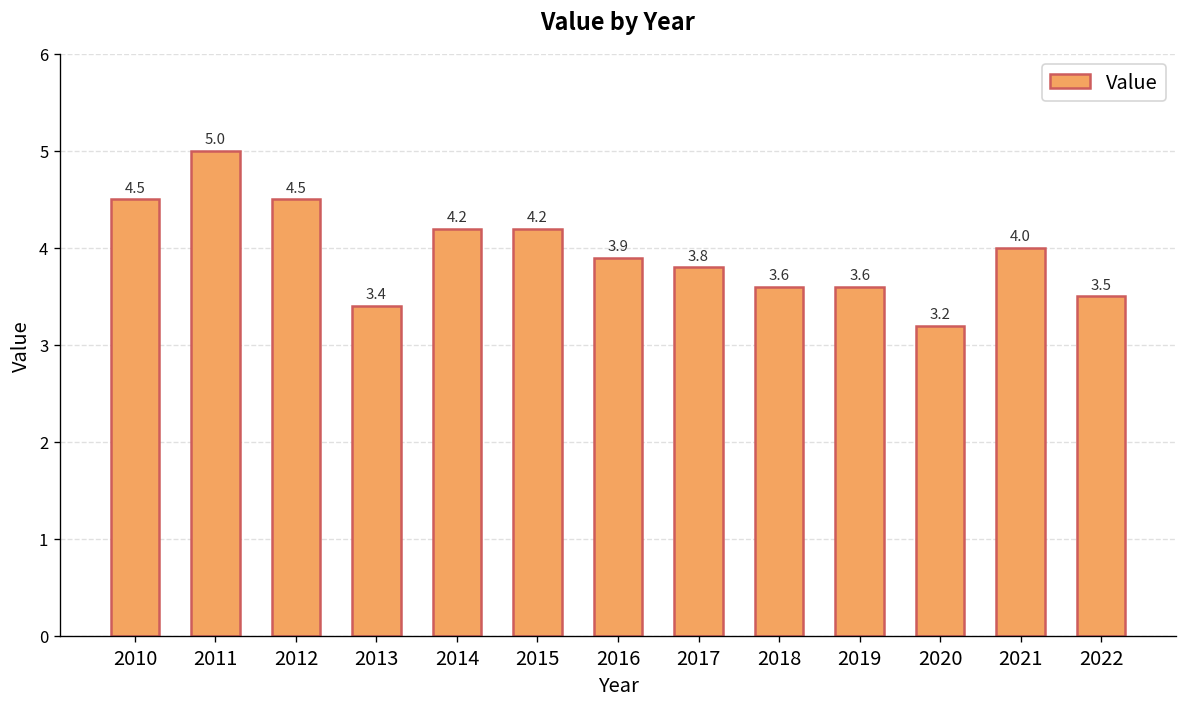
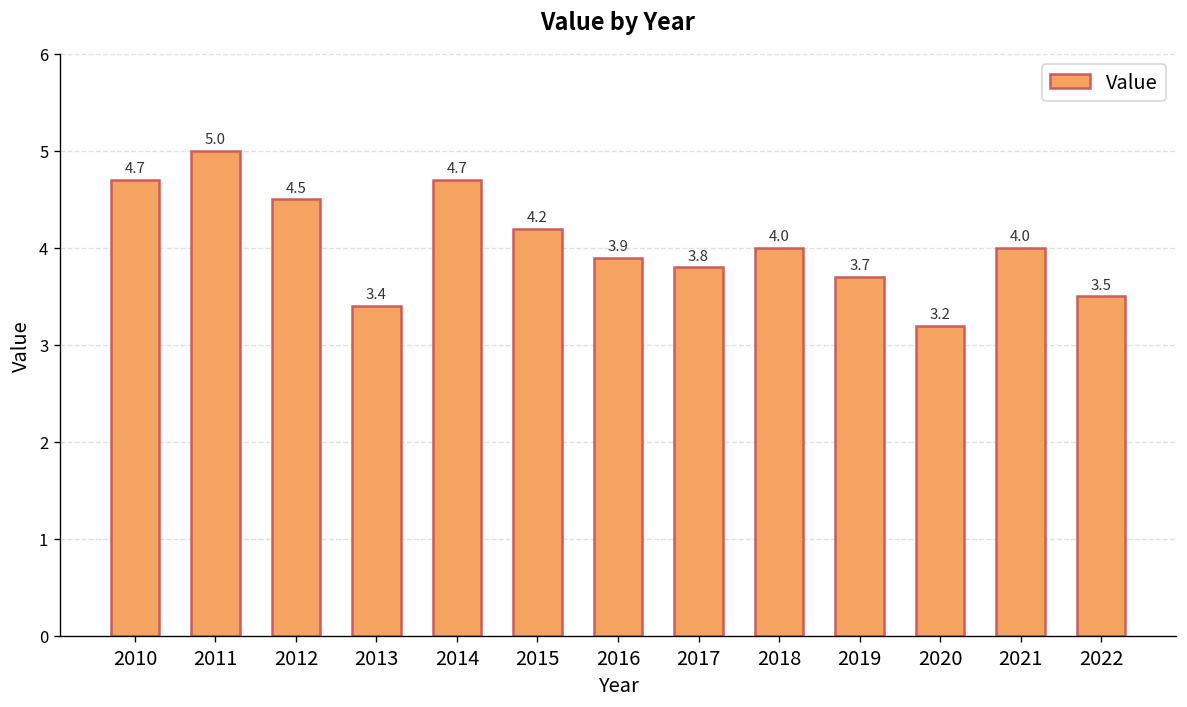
  {
-   "2010": 4.5,
+   "2010": 4.7,
    "2011": 5.0,
    "2012": 4.5,
    "2013": 3.4,
-   "2014": 4.2,
+   "2014": 4.7,
    "2015": 4.2,
    "2016": 3.9,
    "2017": 3.8,
-   "2018": 3.6,
-   "2019": 3.6,
+   "2018": 4.0,
+   "2019": 3.7,
    "2020": 3.2,
    "2021": 4.0,
    "2022": 3.5
  }
